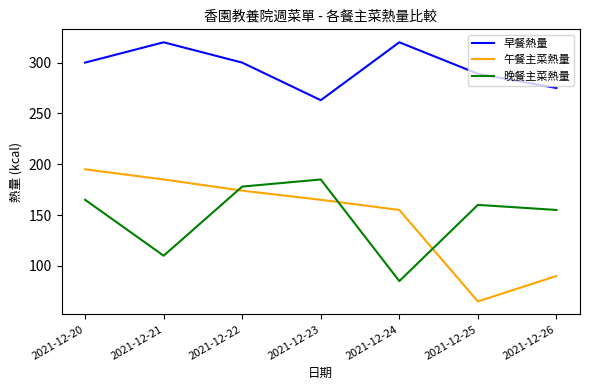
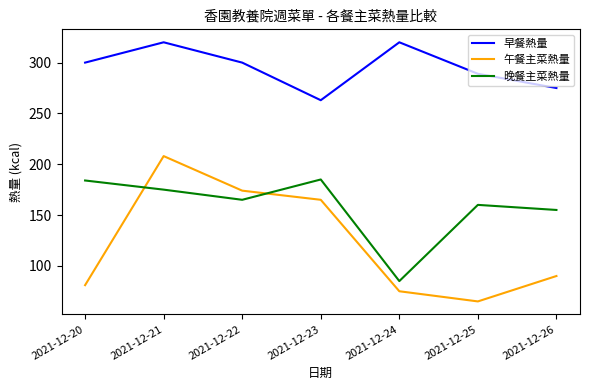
  {
    "早餐熱量": {
      "2021-12-20": 300,
      "2021-12-21": 320,
      "2021-12-22": 300,
      "2021-12-23": 263,
      "2021-12-24": 320,
      "2021-12-26": 275
    },
    "午餐主菜熱量": {
-     "2021-12-20": 195,
-     "2021-12-21": 185,
+     "2021-12-20": 81,
+     "2021-12-21": 208,
      "2021-12-22": 174,
      "2021-12-23": 165,
-     "2021-12-24": 155,
+     "2021-12-24": 75,
      "2021-12-25": 65,
      "2021-12-26": 90
    },
    "晚餐主菜熱量": {
-     "2021-12-20": 165,
-     "2021-12-21": 110,
-     "2021-12-22": 178,
+     "2021-12-20": 184,
+     "2021-12-21": 175,
+     "2021-12-22": 165,
      "2021-12-23": 185,
      "2021-12-24": 85,
      "2021-12-25": 160,
      "2021-12-26": 155
    }
  }
